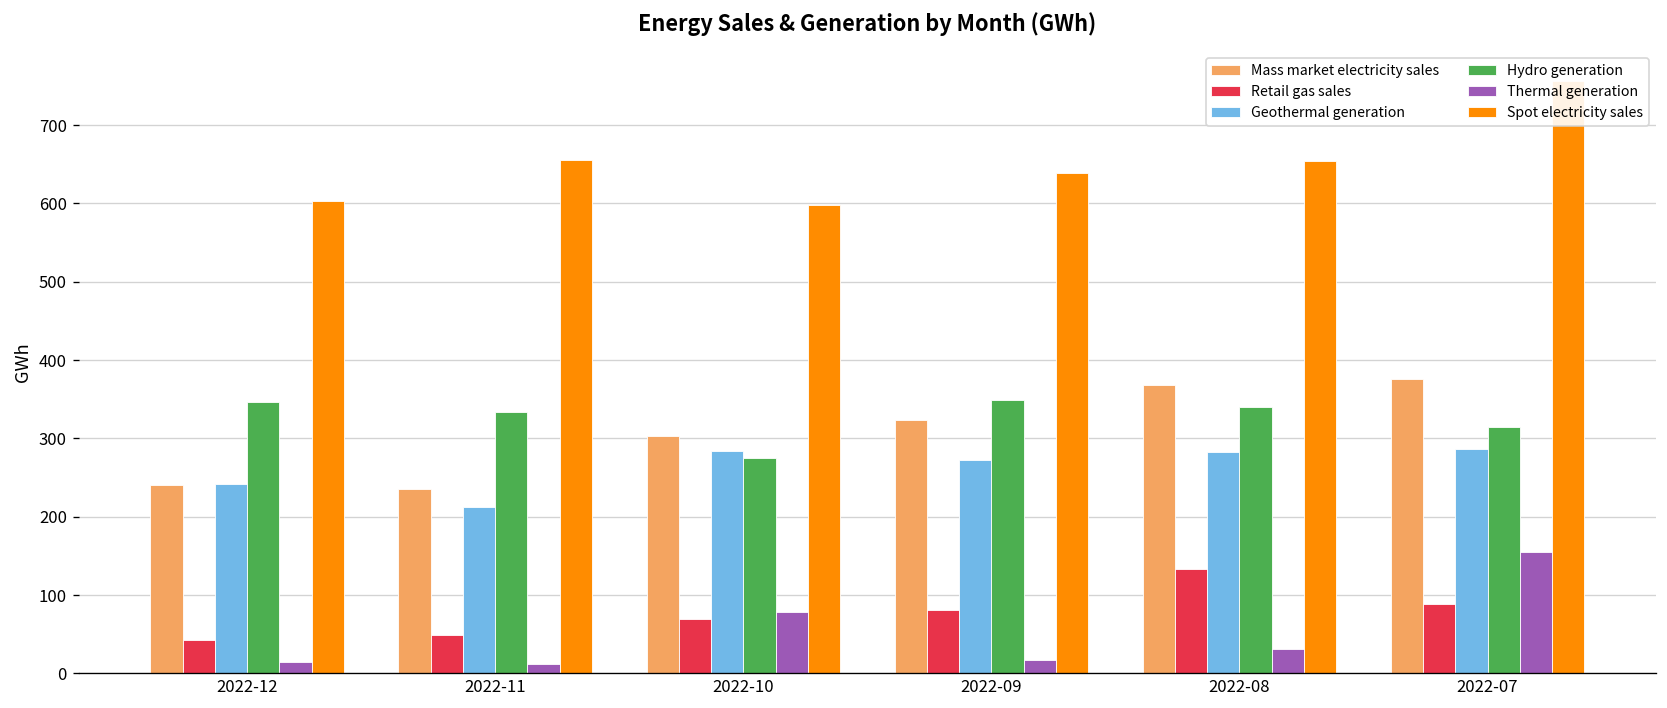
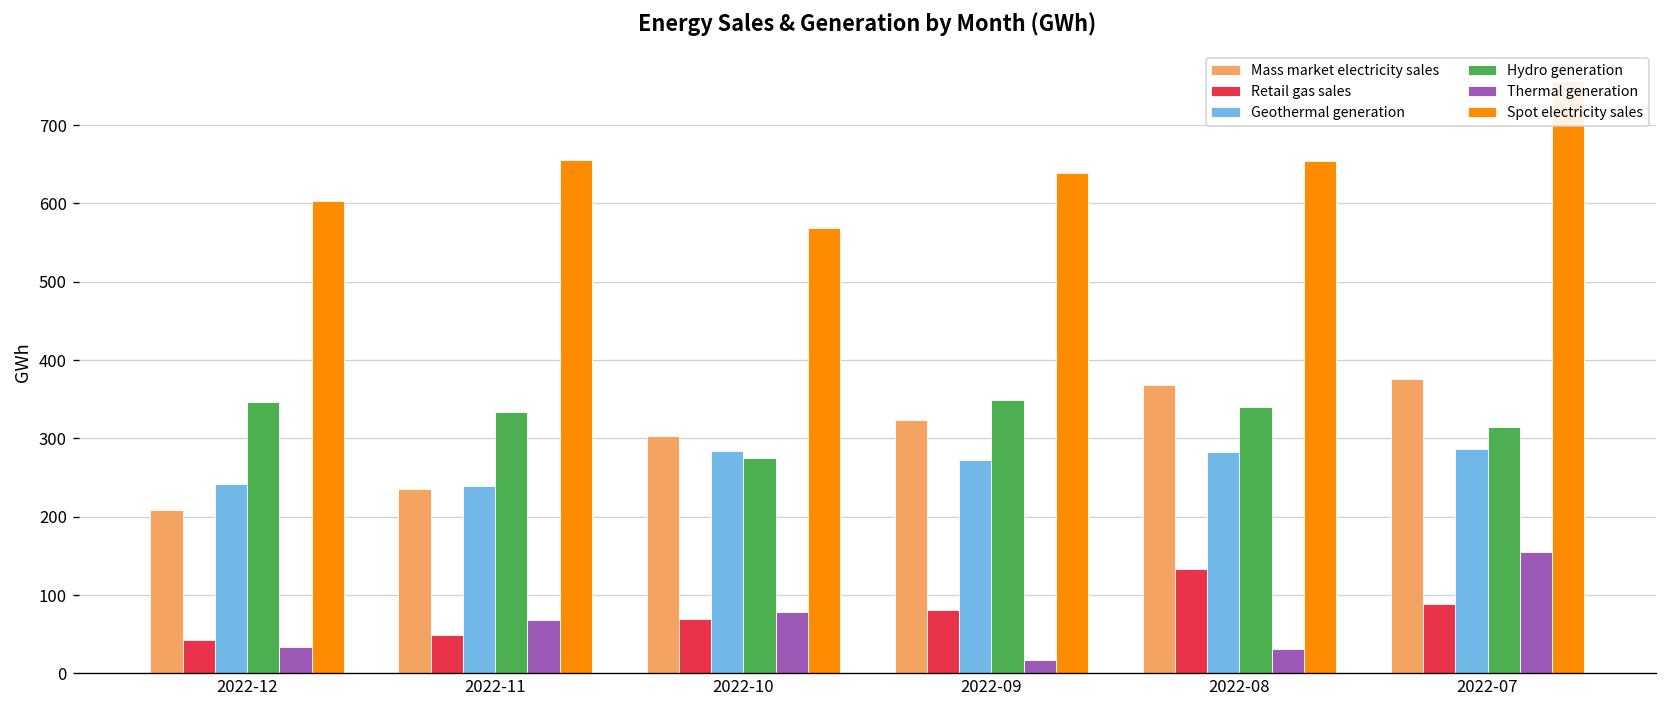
  {
    "Mass market electricity sales": {
-     "2022-12": 240,
+     "2022-12": 210,
      "2022-11": 240,
      "2022-10": 300,
      "2022-09": 320,
      "2022-08": 370,
      "2022-07": 380
    },
    "Retail gas sales": {
      "2022-12": 40,
      "2022-11": 50,
      "2022-10": 70,
      "2022-09": 80,
      "2022-08": 130,
      "2022-07": 90
    },
    "Geothermal generation": {
      "2022-12": 240,
-     "2022-11": 210,
+     "2022-11": 240,
      "2022-10": 280,
      "2022-09": 270,
      "2022-08": 280,
      "2022-07": 290
    },
    "Hydro generation": {
      "2022-12": 350,
      "2022-11": 330,
      "2022-10": 270,
      "2022-09": 350,
      "2022-08": 340,
      "2022-07": 320
    },
    "Thermal generation": {
-     "2022-12": 10,
-     "2022-11": 10,
+     "2022-12": 30,
+     "2022-11": 70,
      "2022-10": 80,
      "2022-09": 20,
      "2022-08": 30,
      "2022-07": 150
    },
    "Spot electricity sales": {
      "2022-12": 600,
      "2022-11": 660,
-     "2022-10": 600,
+     "2022-10": 570,
      "2022-09": 640,
      "2022-08": 650
    }
  }
